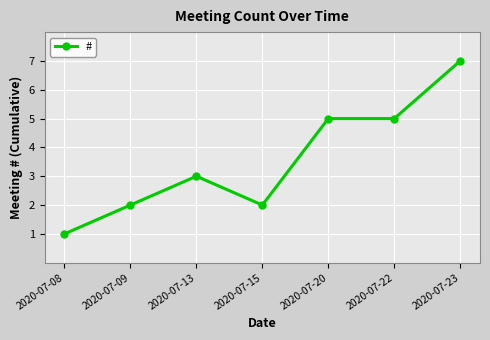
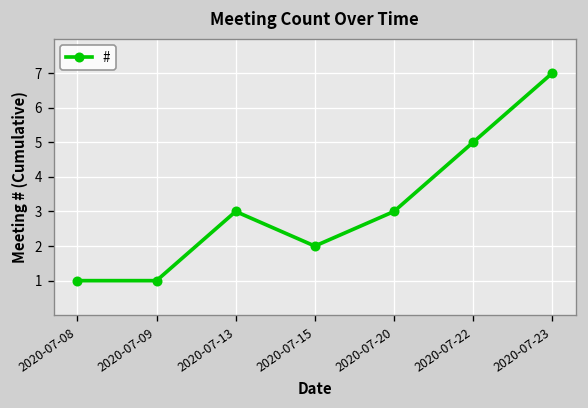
  {
    "2020-07-08": 1,
-   "2020-07-09": 2,
+   "2020-07-09": 1,
    "2020-07-13": 3,
    "2020-07-15": 2,
-   "2020-07-20": 5,
+   "2020-07-20": 3,
    "2020-07-22": 5,
    "2020-07-23": 7
  }
